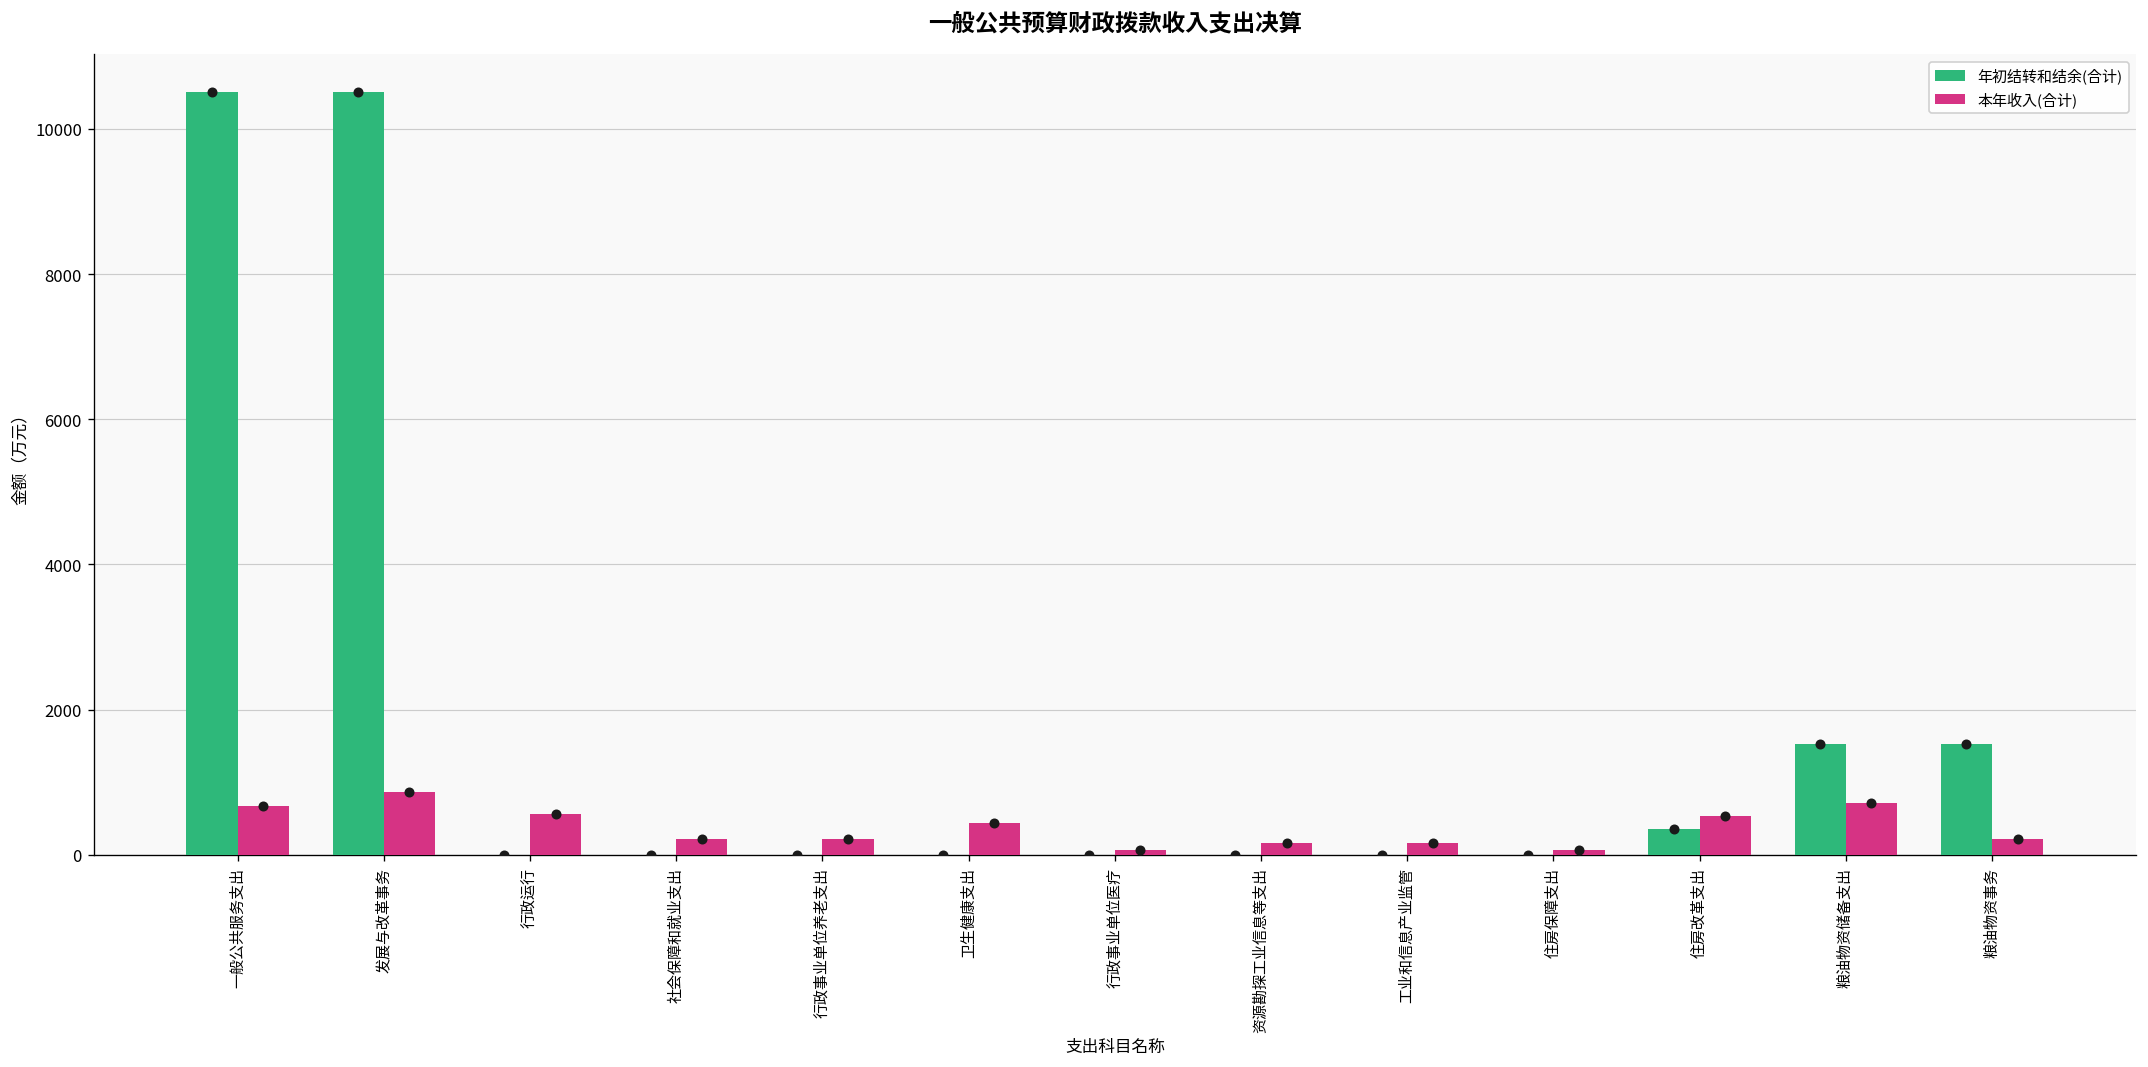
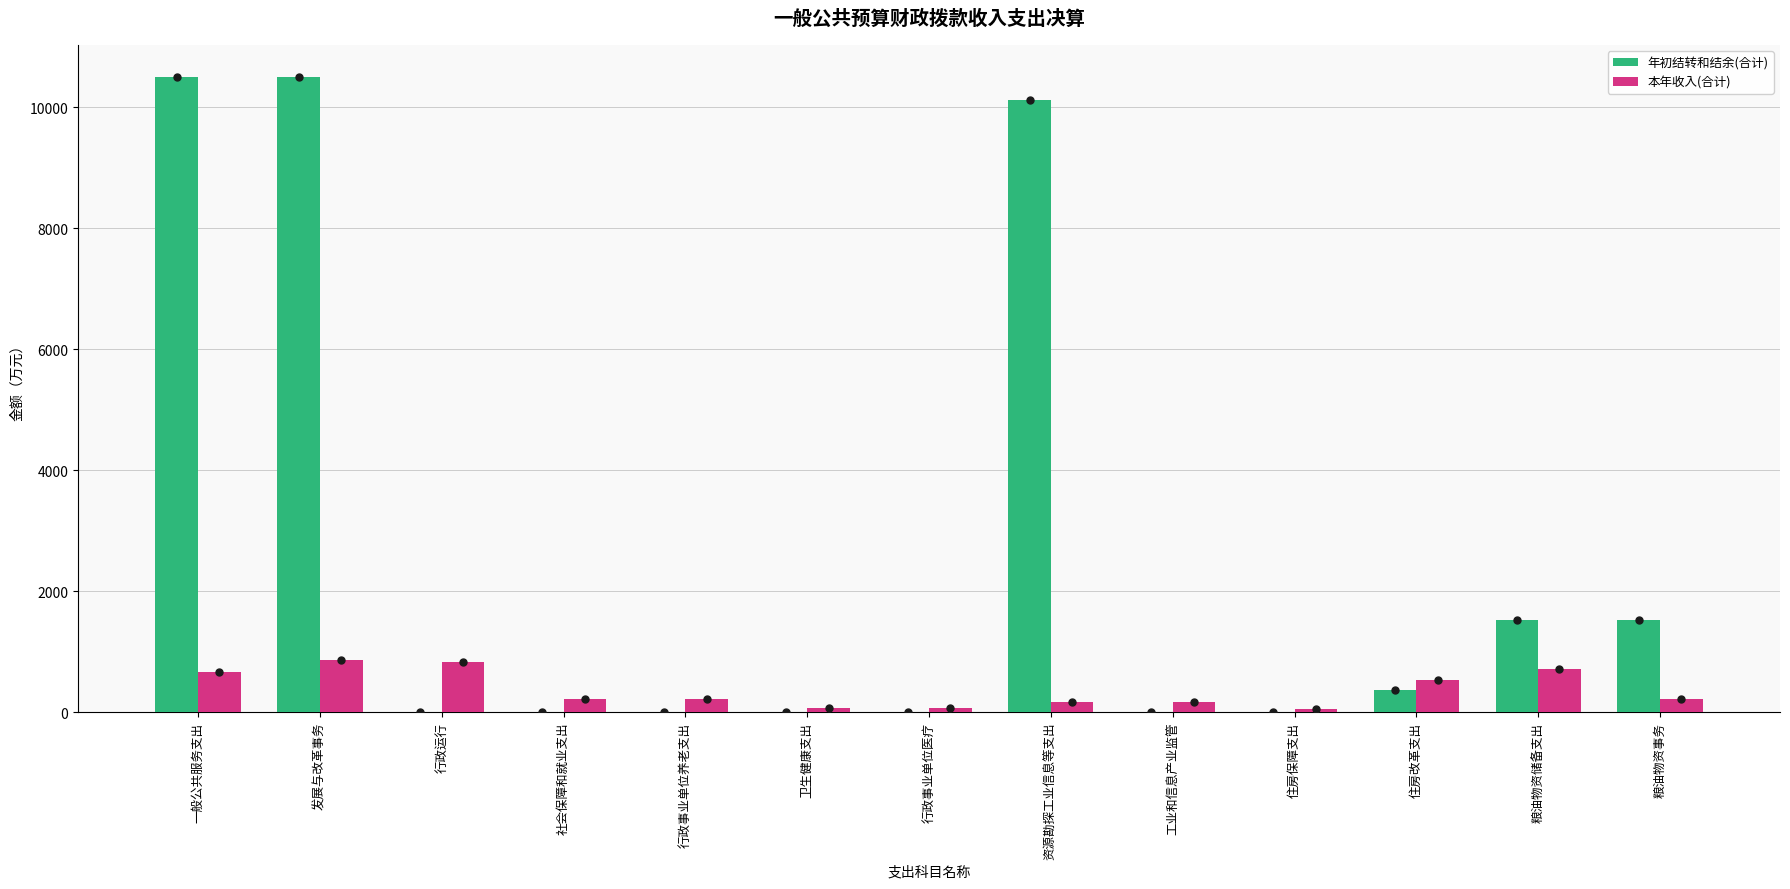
  {
    "年初结转和结余(合计)": {
      "一般公共服务支出": 10500,
      "发展与改革事务": 10500,
      "行政运行": 0,
      "社会保障和就业支出": 0,
      "行政事业单位养老支出": 0,
      "卫生健康支出": 0,
      "行政事业单位医疗": 0,
-     "资源勘探工业信息等支出": 0,
+     "资源勘探工业信息等支出": 10100,
      "工业和信息产业监管": 0,
      "住房保障支出": 0,
      "住房改革支出": 400,
      "粮油物资储备支出": 1500,
      "粮油物资事务": 1500
    },
    "本年收入(合计)": {
      "一般公共服务支出": 700,
      "发展与改革事务": 900,
-     "行政运行": 600,
+     "行政运行": 800,
      "社会保障和就业支出": 200,
      "行政事业单位养老支出": 200,
-     "卫生健康支出": 400,
+     "卫生健康支出": 100,
      "行政事业单位医疗": 100,
      "资源勘探工业信息等支出": 200,
      "工业和信息产业监管": 200,
      "住房保障支出": 100,
      "住房改革支出": 500,
      "粮油物资储备支出": 700,
      "粮油物资事务": 200
    }
  }
